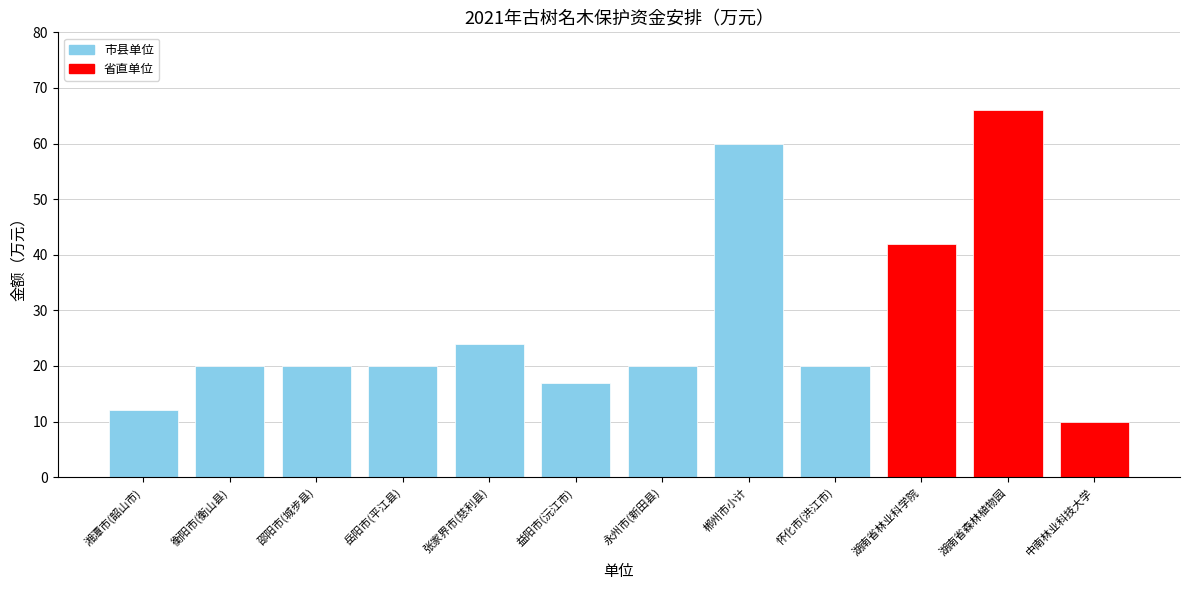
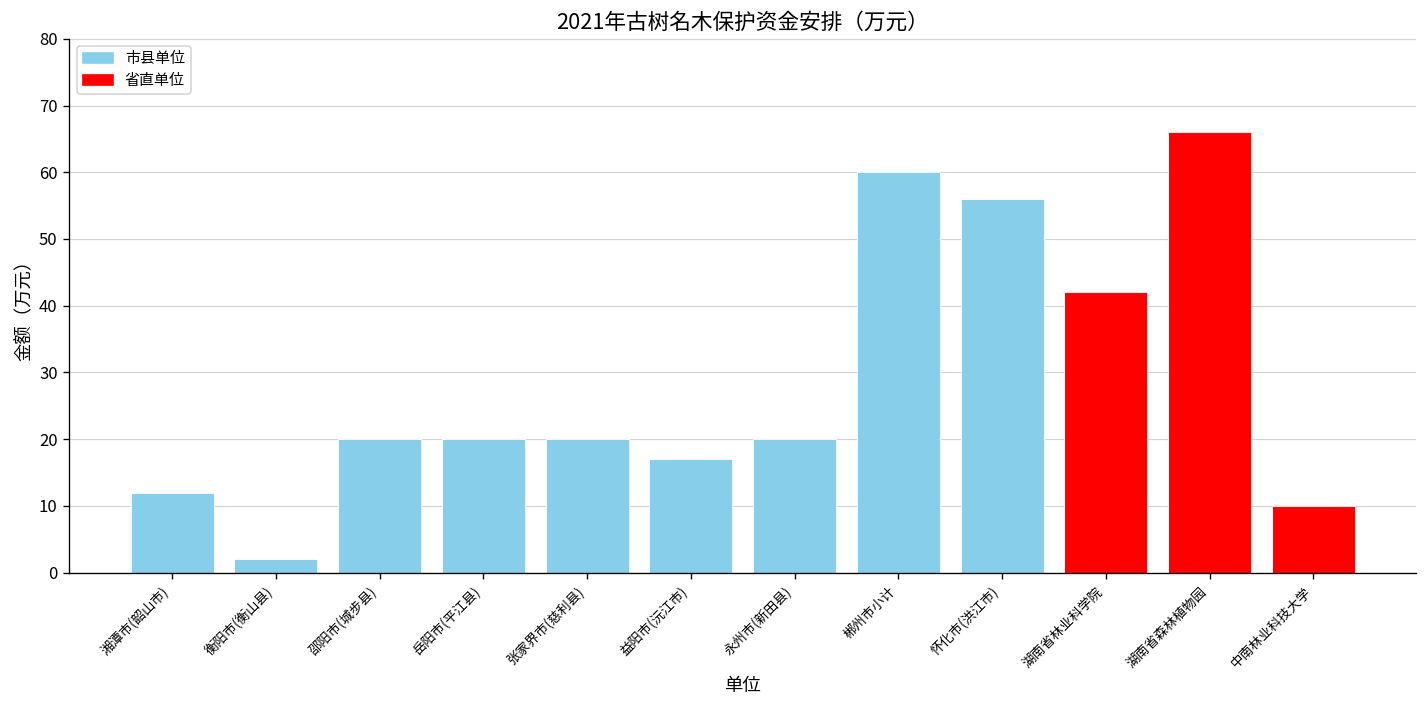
  {
    "湘潭市(韶山市)": 12,
-   "衡阳市(衡山县)": 20,
+   "衡阳市(衡山县)": 2,
    "邵阳市(城步县)": 20,
    "岳阳市(平江县)": 20,
-   "张家界市(慈利县)": 24,
+   "张家界市(慈利县)": 20,
    "益阳市(沅江市)": 17,
    "永州市(新田县)": 20,
    "郴州市小计": 60,
-   "怀化市(洪江市)": 20,
+   "怀化市(洪江市)": 56,
    "湖南省林业科学院": 42,
    "湖南省森林植物园": 66,
    "中南林业科技大学": 10
  }
